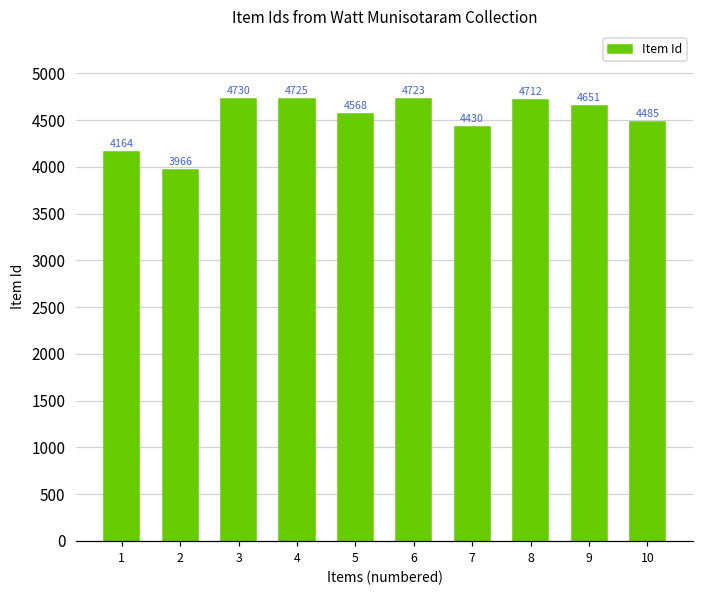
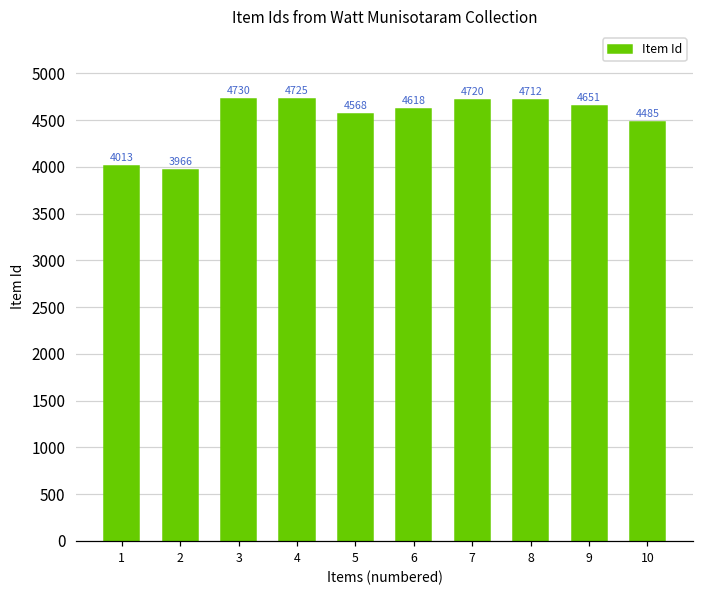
  {
-   "1": 4164,
+   "1": 4013,
    "2": 3966,
    "3": 4730,
    "4": 4725,
    "5": 4568,
-   "6": 4723,
-   "7": 4430,
+   "6": 4618,
+   "7": 4720,
    "8": 4712,
    "9": 4651,
    "10": 4485
  }
